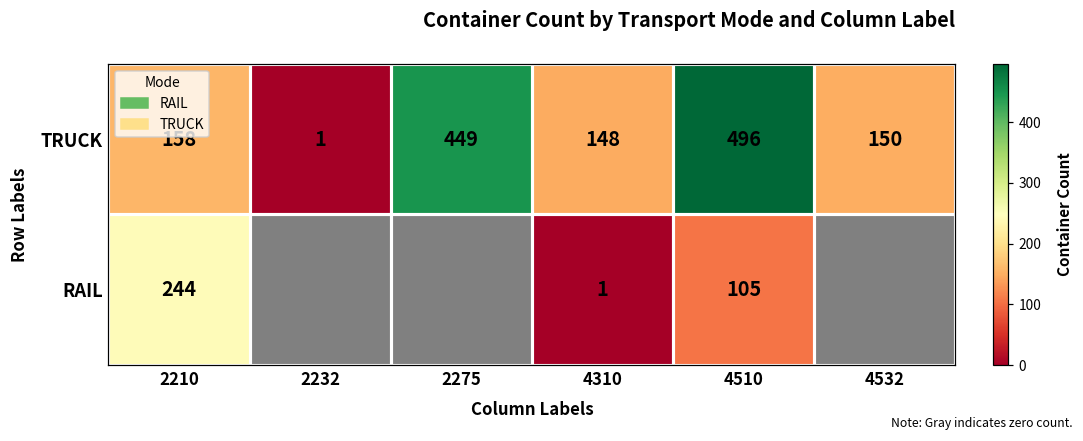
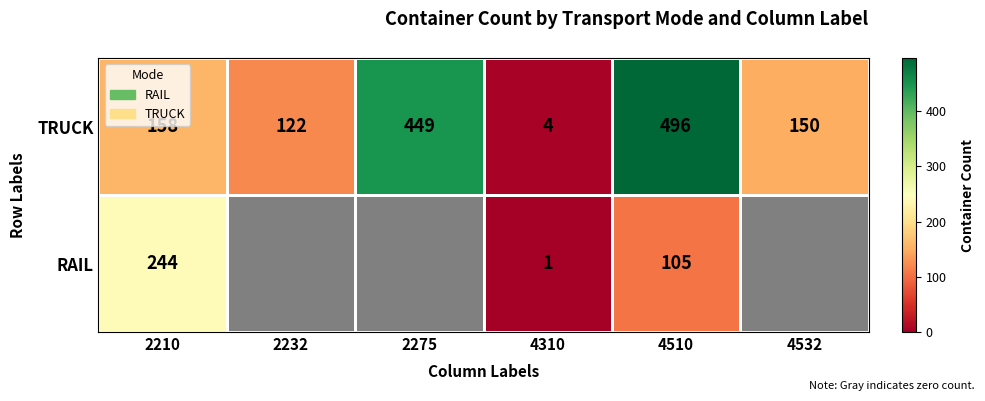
  {
    "TRUCK": {
-     "2232": 1,
+     "2232": 122,
      "2275": 449,
-     "4310": 148,
+     "4310": 4,
      "4510": 496,
      "4532": 150
    },
    "RAIL": {
      "2210": 244,
      "4310": 1,
      "4510": 105
    }
  }
